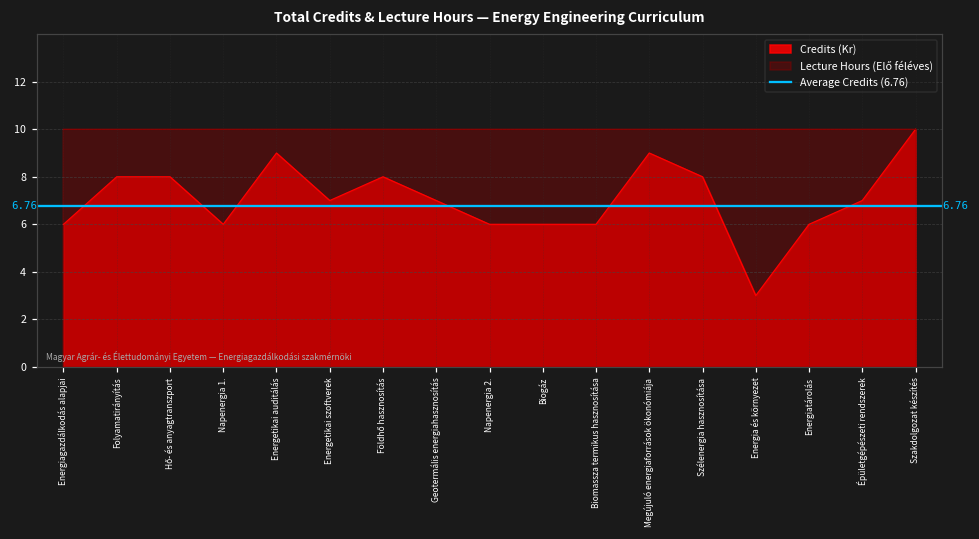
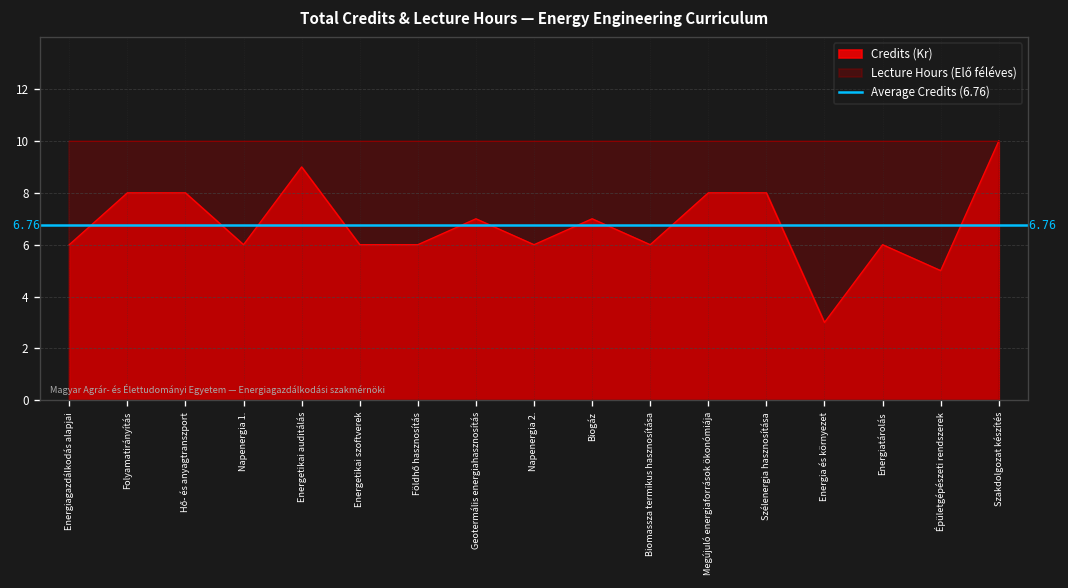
  {
    "Credits (Kr)": {
      "Energiagazdálkodás alapjai": 6,
      "Folyamatirányítás": 8,
      "Hő- és anyagtranszport": 8,
      "Napenergia 1.": 6,
      "Energetikai auditálás": 9,
-     "Energetikai szoftverek": 7,
-     "Földhő hasznosítás": 8,
+     "Energetikai szoftverek": 6,
+     "Földhő hasznosítás": 6,
      "Geotermális energiahasznosítás": 7,
      "Napenergia 2.": 6,
-     "Biogáz": 6,
+     "Biogáz": 7,
      "Biomassza termikus hasznosítása": 6,
-     "Megújuló energiaforrások ökonómiája": 9,
+     "Megújuló energiaforrások ökonómiája": 8,
      "Szélenergia hasznosítása": 8,
      "Energia és környezet": 3,
      "Energiatárolás": 6,
-     "Épületgépészeti rendszerek": 7
+     "Épületgépészeti rendszerek": 5
    },
    "Lecture Hours (Elő féléves)": {
      "Energiagazdálkodás alapjai": 10,
      "Folyamatirányítás": 10,
      "Hő- és anyagtranszport": 10,
      "Napenergia 1.": 10,
      "Energetikai auditálás": 10,
      "Energetikai szoftverek": 10,
      "Földhő hasznosítás": 10,
      "Geotermális energiahasznosítás": 10,
      "Napenergia 2.": 10,
      "Biogáz": 10,
      "Biomassza termikus hasznosítása": 10,
      "Megújuló energiaforrások ökonómiája": 10,
      "Szélenergia hasznosítása": 10,
      "Energia és környezet": 10,
      "Energiatárolás": 10,
      "Épületgépészeti rendszerek": 10
    }
  }
